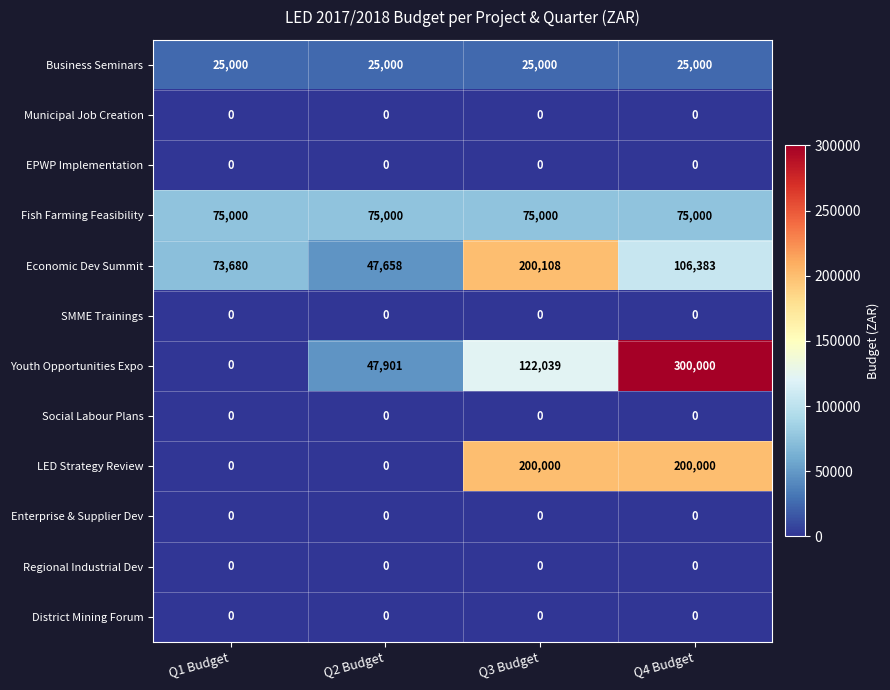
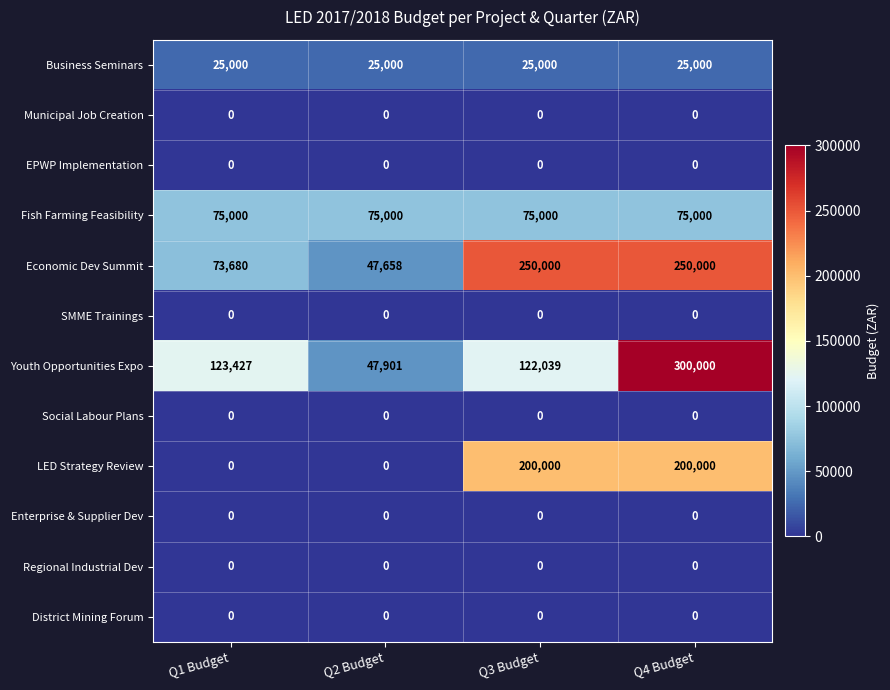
  {
    "Business Seminars": {
      "Q1 Budget": "25,000",
      "Q2 Budget": "25,000",
      "Q3 Budget": "25,000",
      "Q4 Budget": "25,000"
    },
    "Municipal Job Creation": {
      "Q1 Budget": "0",
      "Q2 Budget": "0",
      "Q3 Budget": "0",
      "Q4 Budget": "0"
    },
    "EPWP Implementation": {
      "Q1 Budget": "0",
      "Q2 Budget": "0",
      "Q3 Budget": "0",
      "Q4 Budget": "0"
    },
    "Fish Farming Feasibility": {
      "Q1 Budget": "75,000",
      "Q2 Budget": "75,000",
      "Q3 Budget": "75,000",
      "Q4 Budget": "75,000"
    },
    "Economic Dev Summit": {
      "Q1 Budget": "73,680",
      "Q2 Budget": "47,658",
-     "Q3 Budget": "200,108",
-     "Q4 Budget": "106,383"
+     "Q3 Budget": "250,000",
+     "Q4 Budget": "250,000"
    },
    "SMME Trainings": {
      "Q1 Budget": "0",
      "Q2 Budget": "0",
      "Q3 Budget": "0",
      "Q4 Budget": "0"
    },
    "Youth Opportunities Expo": {
-     "Q1 Budget": "0",
+     "Q1 Budget": "123,427",
      "Q2 Budget": "47,901",
      "Q3 Budget": "122,039",
      "Q4 Budget": "300,000"
    },
    "Social Labour Plans": {
      "Q1 Budget": "0",
      "Q2 Budget": "0",
      "Q3 Budget": "0",
      "Q4 Budget": "0"
    },
    "LED Strategy Review": {
      "Q1 Budget": "0",
      "Q2 Budget": "0",
      "Q3 Budget": "200,000",
      "Q4 Budget": "200,000"
    },
    "Enterprise & Supplier Dev": {
      "Q1 Budget": "0",
      "Q2 Budget": "0",
      "Q3 Budget": "0",
      "Q4 Budget": "0"
    },
    "Regional Industrial Dev": {
      "Q1 Budget": "0",
      "Q2 Budget": "0",
      "Q3 Budget": "0",
      "Q4 Budget": "0"
    },
    "District Mining Forum": {
      "Q1 Budget": "0",
      "Q2 Budget": "0",
      "Q3 Budget": "0",
      "Q4 Budget": "0"
    }
  }
